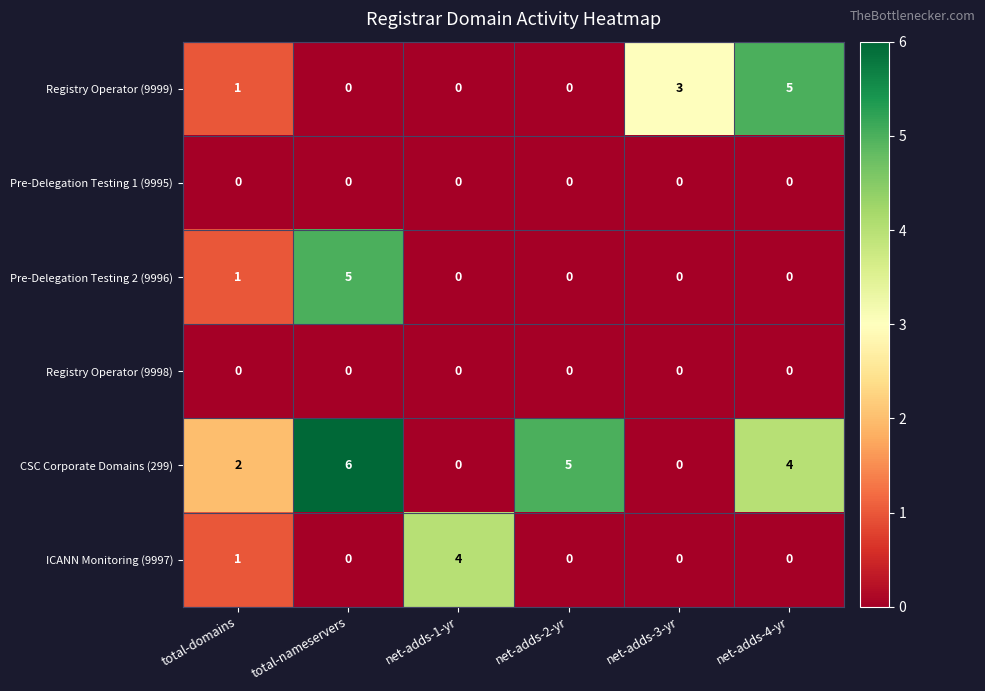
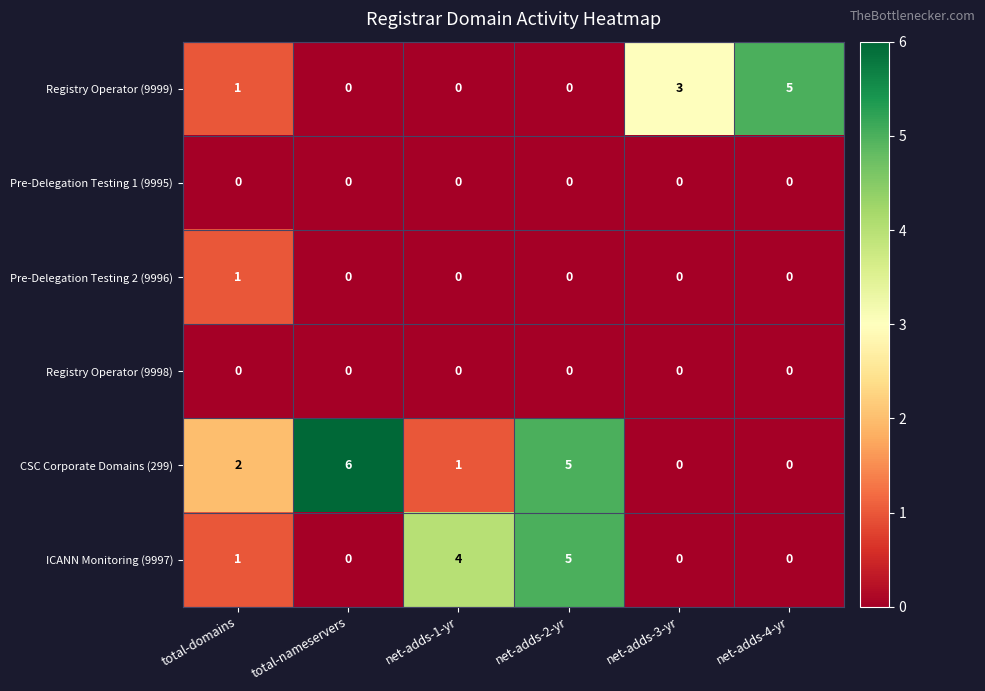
  {
    "Registry Operator (9999)": {
      "total-domains": 1,
      "total-nameservers": 0,
      "net-adds-1-yr": 0,
      "net-adds-2-yr": 0,
      "net-adds-3-yr": 3,
      "net-adds-4-yr": 5
    },
    "Pre-Delegation Testing 1 (9995)": {
      "total-domains": 0,
      "total-nameservers": 0,
      "net-adds-1-yr": 0,
      "net-adds-2-yr": 0,
      "net-adds-3-yr": 0,
      "net-adds-4-yr": 0
    },
    "Pre-Delegation Testing 2 (9996)": {
      "total-domains": 1,
-     "total-nameservers": 5,
+     "total-nameservers": 0,
      "net-adds-1-yr": 0,
      "net-adds-2-yr": 0,
      "net-adds-3-yr": 0,
      "net-adds-4-yr": 0
    },
    "Registry Operator (9998)": {
      "total-domains": 0,
      "total-nameservers": 0,
      "net-adds-1-yr": 0,
      "net-adds-2-yr": 0,
      "net-adds-3-yr": 0,
      "net-adds-4-yr": 0
    },
    "CSC Corporate Domains (299)": {
      "total-domains": 2,
      "total-nameservers": 6,
-     "net-adds-1-yr": 0,
+     "net-adds-1-yr": 1,
      "net-adds-2-yr": 5,
      "net-adds-3-yr": 0,
-     "net-adds-4-yr": 4
+     "net-adds-4-yr": 0
    },
    "ICANN Monitoring (9997)": {
      "total-domains": 1,
      "total-nameservers": 0,
      "net-adds-1-yr": 4,
-     "net-adds-2-yr": 0,
+     "net-adds-2-yr": 5,
      "net-adds-3-yr": 0,
      "net-adds-4-yr": 0
    }
  }
